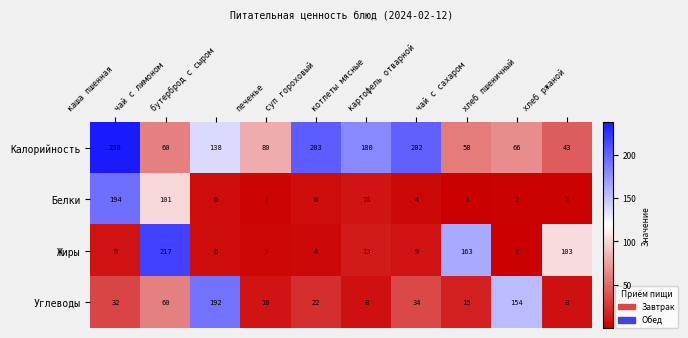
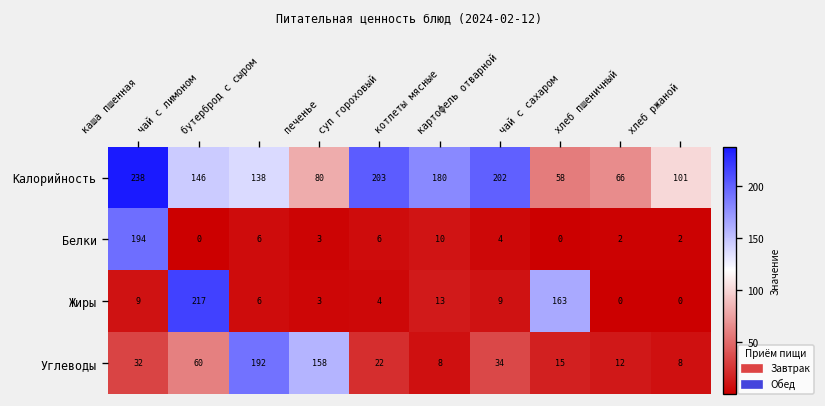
  {
    "Калорийность": {
      "каша пшенная": 238,
-     "чай с лимоном": 60,
+     "чай с лимоном": 146,
      "бутерброд с сыром": 138,
      "печенье": 80,
      "суп гороховый": 203,
      "котлеты мясные": 180,
      "картофель отварной": 202,
      "чай с сахаром": 58,
      "хлеб пшеничный": 66,
-     "хлеб ржаной": 43
+     "хлеб ржаной": 101
    },
    "Белки": {
      "каша пшенная": 194,
-     "чай с лимоном": 101,
+     "чай с лимоном": 0,
      "бутерброд с сыром": 6,
      "печенье": 3,
      "суп гороховый": 6,
      "котлеты мясные": 10,
      "картофель отварной": 4,
      "чай с сахаром": 0,
      "хлеб пшеничный": 2,
      "хлеб ржаной": 2
    },
    "Жиры": {
      "каша пшенная": 9,
      "чай с лимоном": 217,
      "бутерброд с сыром": 6,
      "печенье": 3,
      "суп гороховый": 4,
      "котлеты мясные": 13,
      "картофель отварной": 9,
      "чай с сахаром": 163,
      "хлеб пшеничный": 0,
-     "хлеб ржаной": 103
+     "хлеб ржаной": 0
    },
    "Углеводы": {
      "каша пшенная": 32,
      "чай с лимоном": 60,
      "бутерброд с сыром": 192,
-     "печенье": 10,
+     "печенье": 158,
      "суп гороховый": 22,
      "котлеты мясные": 8,
      "картофель отварной": 34,
      "чай с сахаром": 15,
-     "хлеб пшеничный": 154,
+     "хлеб пшеничный": 12,
      "хлеб ржаной": 8
    }
  }
